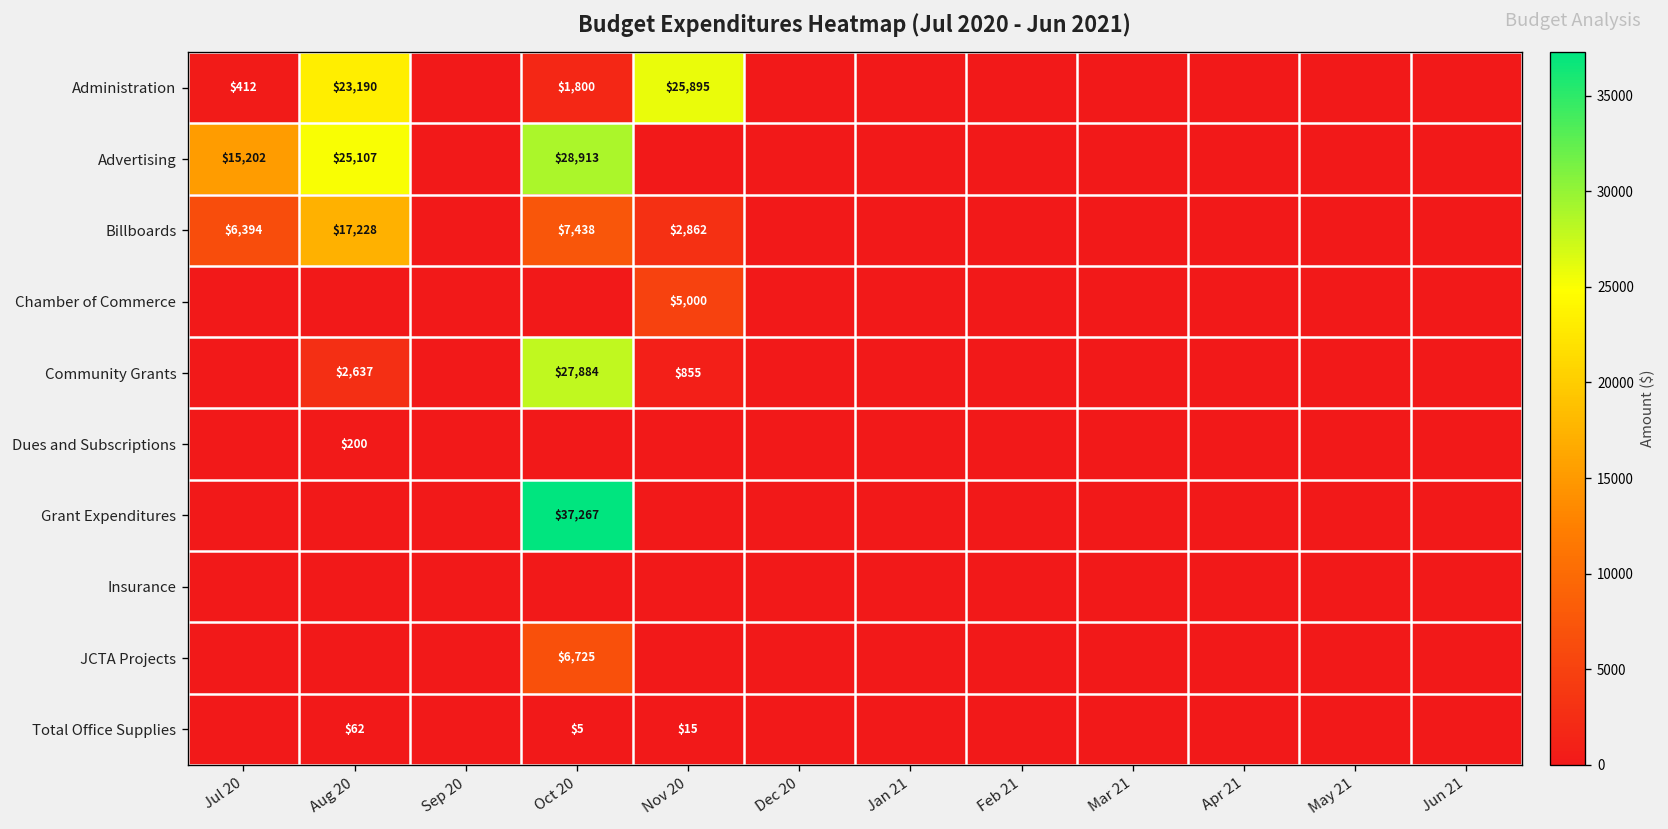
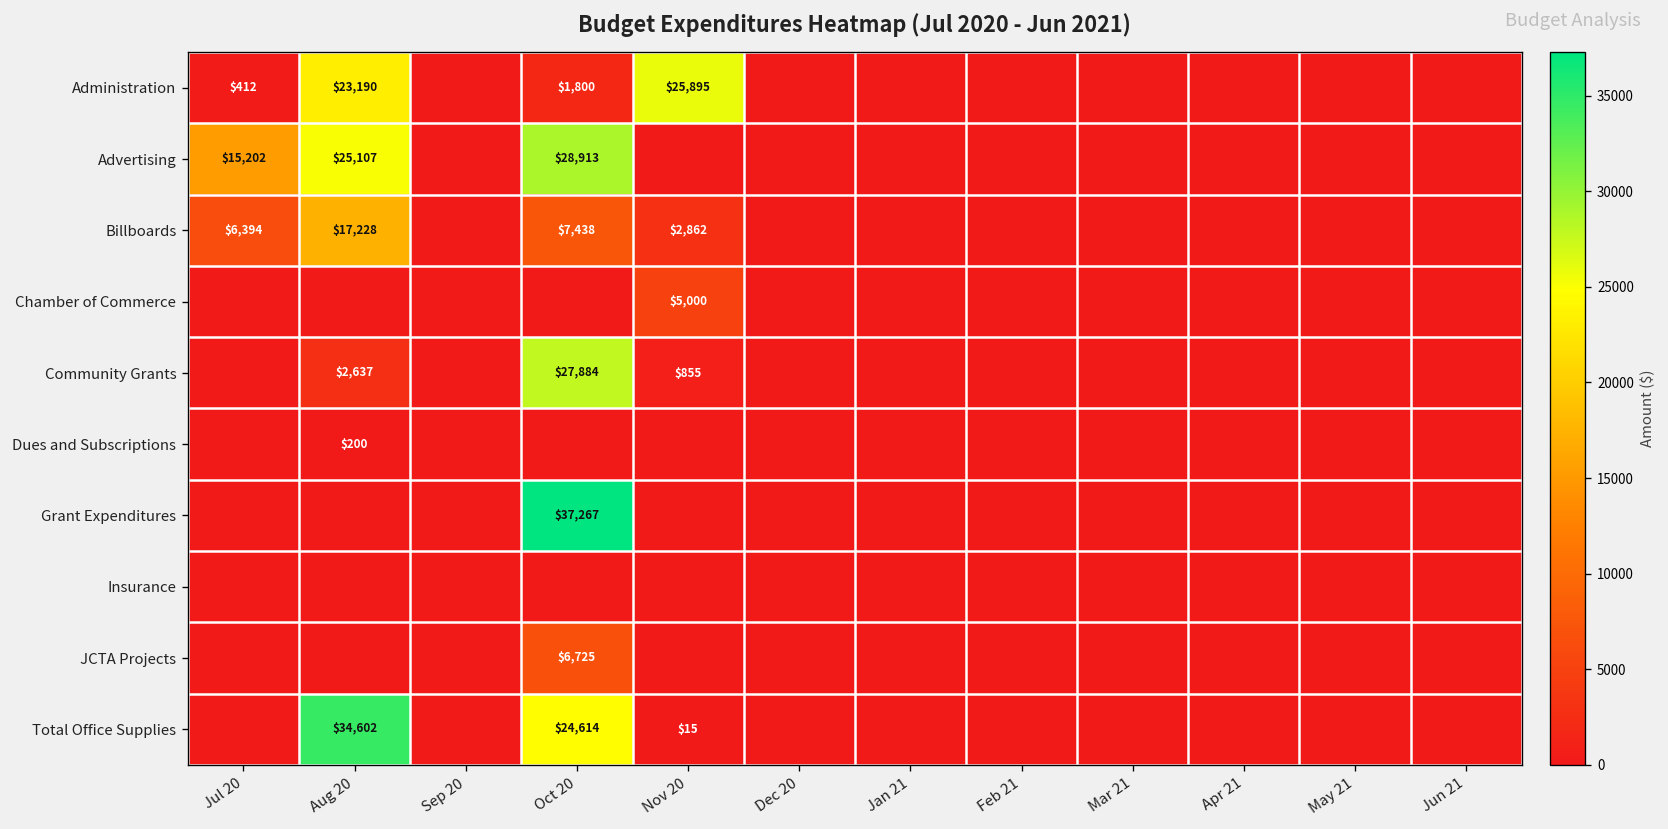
  {
    "Administration": {
      "Jul 20": "$412",
      "Aug 20": "$23,190",
      "Oct 20": "$1,800",
      "Nov 20": "$25,895"
    },
    "Advertising": {
      "Jul 20": "$15,202",
      "Aug 20": "$25,107",
      "Oct 20": "$28,913"
    },
    "Billboards": {
      "Jul 20": "$6,394",
      "Aug 20": "$17,228",
      "Oct 20": "$7,438",
      "Nov 20": "$2,862"
    },
    "Chamber of Commerce": {
      "Nov 20": "$5,000"
    },
    "Community Grants": {
      "Aug 20": "$2,637",
      "Oct 20": "$27,884",
      "Nov 20": "$855"
    },
    "Dues and Subscriptions": {
      "Aug 20": "$200"
    },
    "Grant Expenditures": {
      "Oct 20": "$37,267"
    },
    "JCTA Projects": {
      "Oct 20": "$6,725"
    },
    "Total Office Supplies": {
-     "Aug 20": "$62",
-     "Oct 20": "$5",
+     "Aug 20": "$34,602",
+     "Oct 20": "$24,614",
      "Nov 20": "$15"
    }
  }
